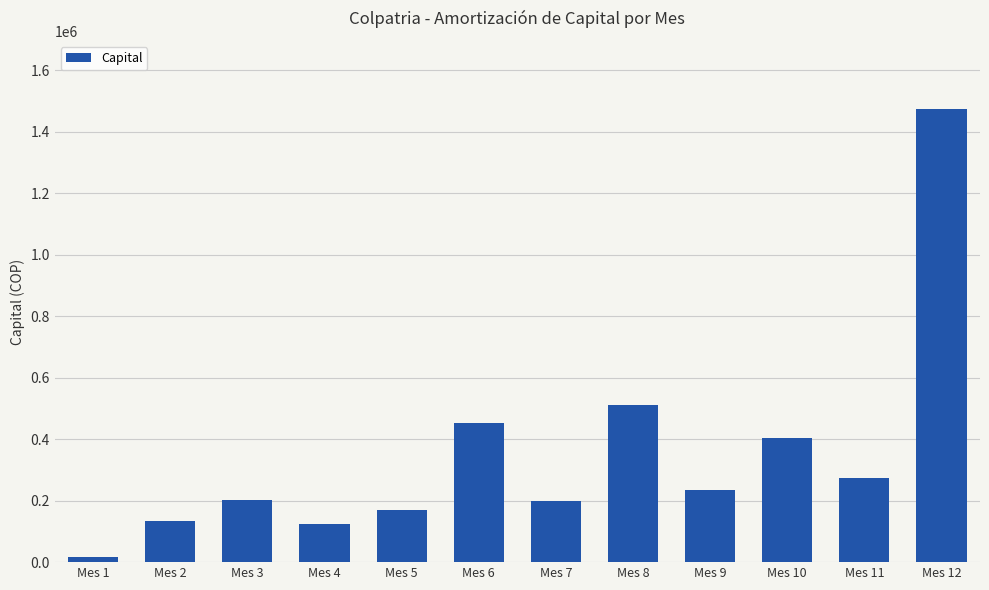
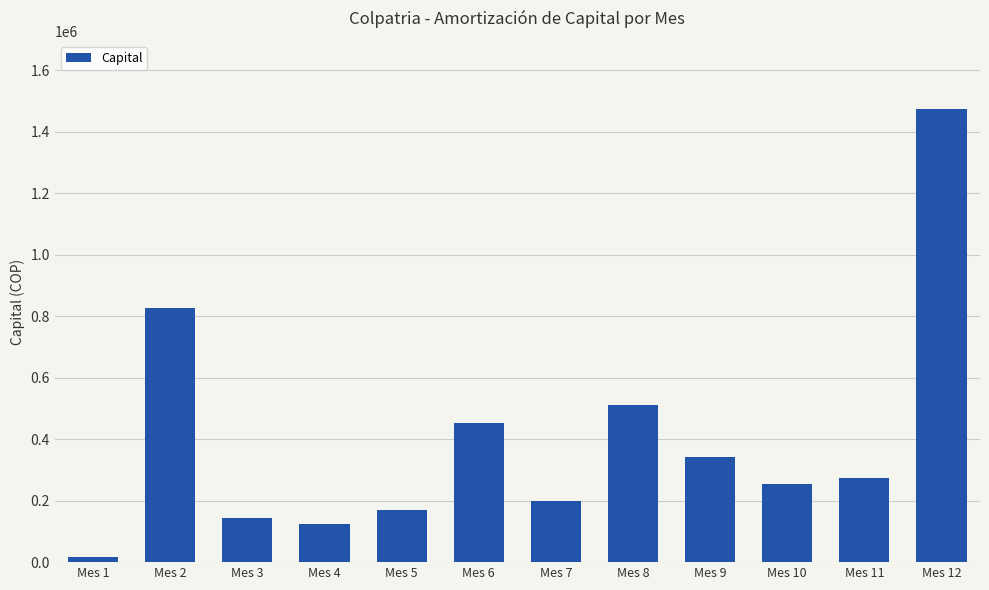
  {
    "Mes 1": 20000,
-   "Mes 2": 130000,
-   "Mes 3": 200000,
+   "Mes 2": 830000,
+   "Mes 3": 140000,
    "Mes 4": 130000,
    "Mes 5": 170000,
    "Mes 6": 450000,
    "Mes 7": 200000,
    "Mes 8": 510000,
-   "Mes 9": 230000,
-   "Mes 10": 400000,
+   "Mes 9": 340000,
+   "Mes 10": 250000,
    "Mes 11": 270000,
    "Mes 12": 1480000
  }
